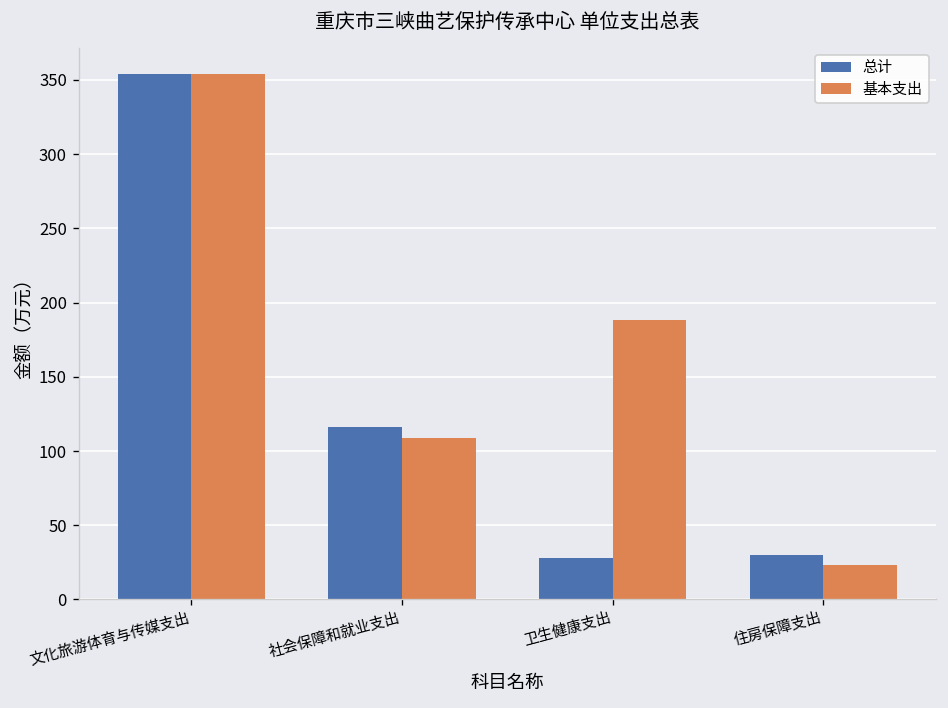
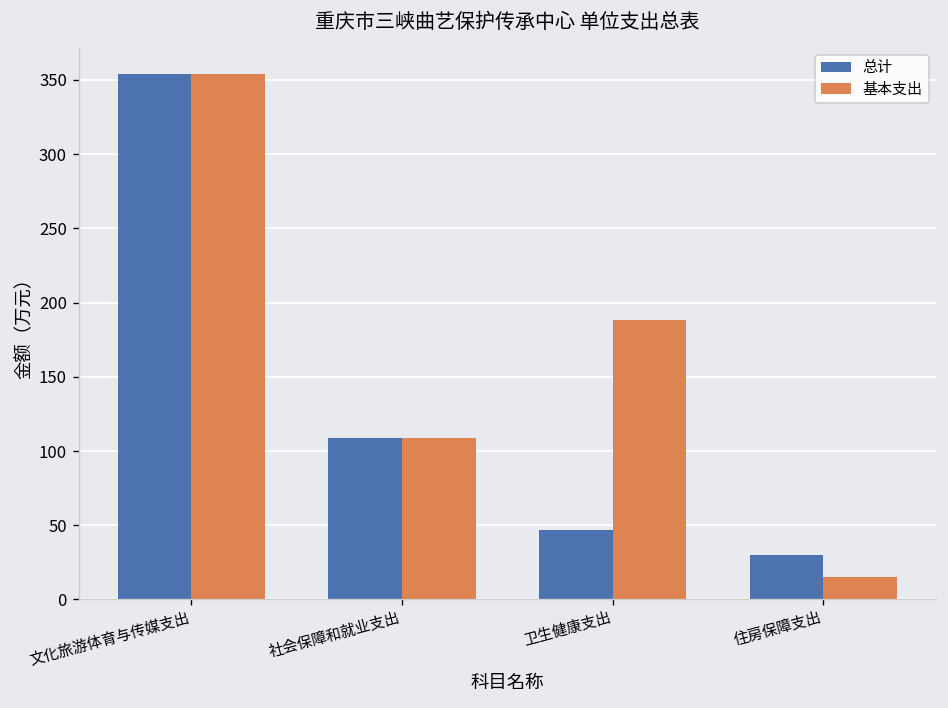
  {
    "总计": {
      "文化旅游体育与传媒支出": 354,
-     "社会保障和就业支出": 116,
-     "卫生健康支出": 28,
+     "社会保障和就业支出": 109,
+     "卫生健康支出": 47,
      "住房保障支出": 30
    },
    "基本支出": {
      "文化旅游体育与传媒支出": 354,
      "社会保障和就业支出": 109,
      "卫生健康支出": 188,
-     "住房保障支出": 23
+     "住房保障支出": 15
    }
  }
